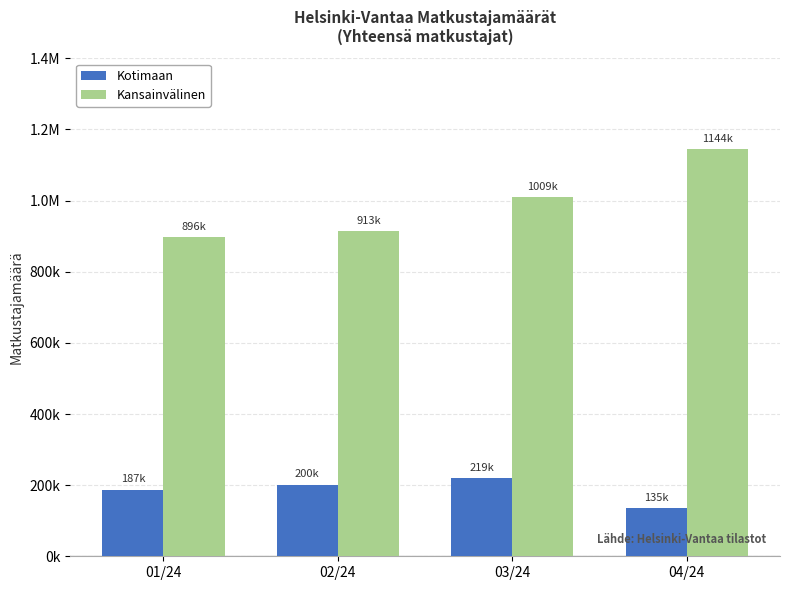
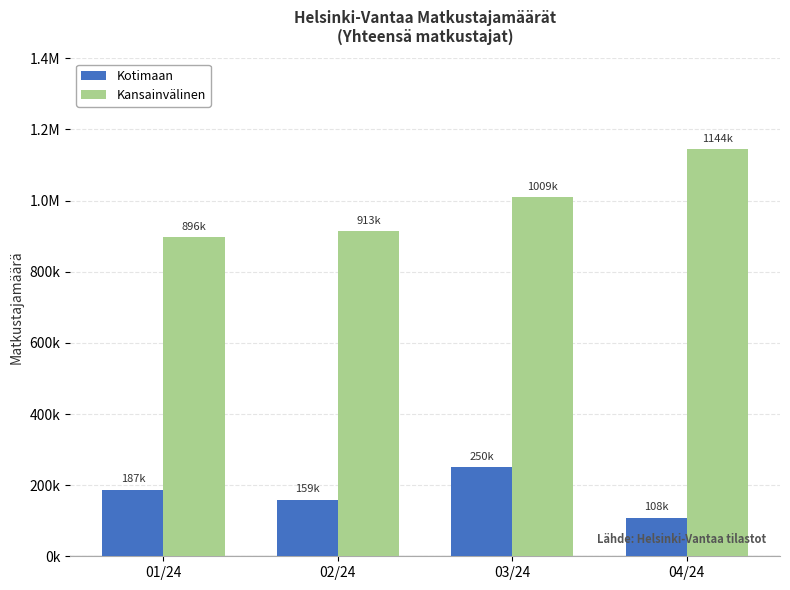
  {
    "Kotimaan": {
      "01/24": "187k",
-     "02/24": "200k",
-     "03/24": "219k",
-     "04/24": "135k"
+     "02/24": "159k",
+     "03/24": "250k",
+     "04/24": "108k"
    },
    "Kansainvälinen": {
      "01/24": "896k",
      "02/24": "913k",
      "03/24": "1009k",
      "04/24": "1144k"
    }
  }
